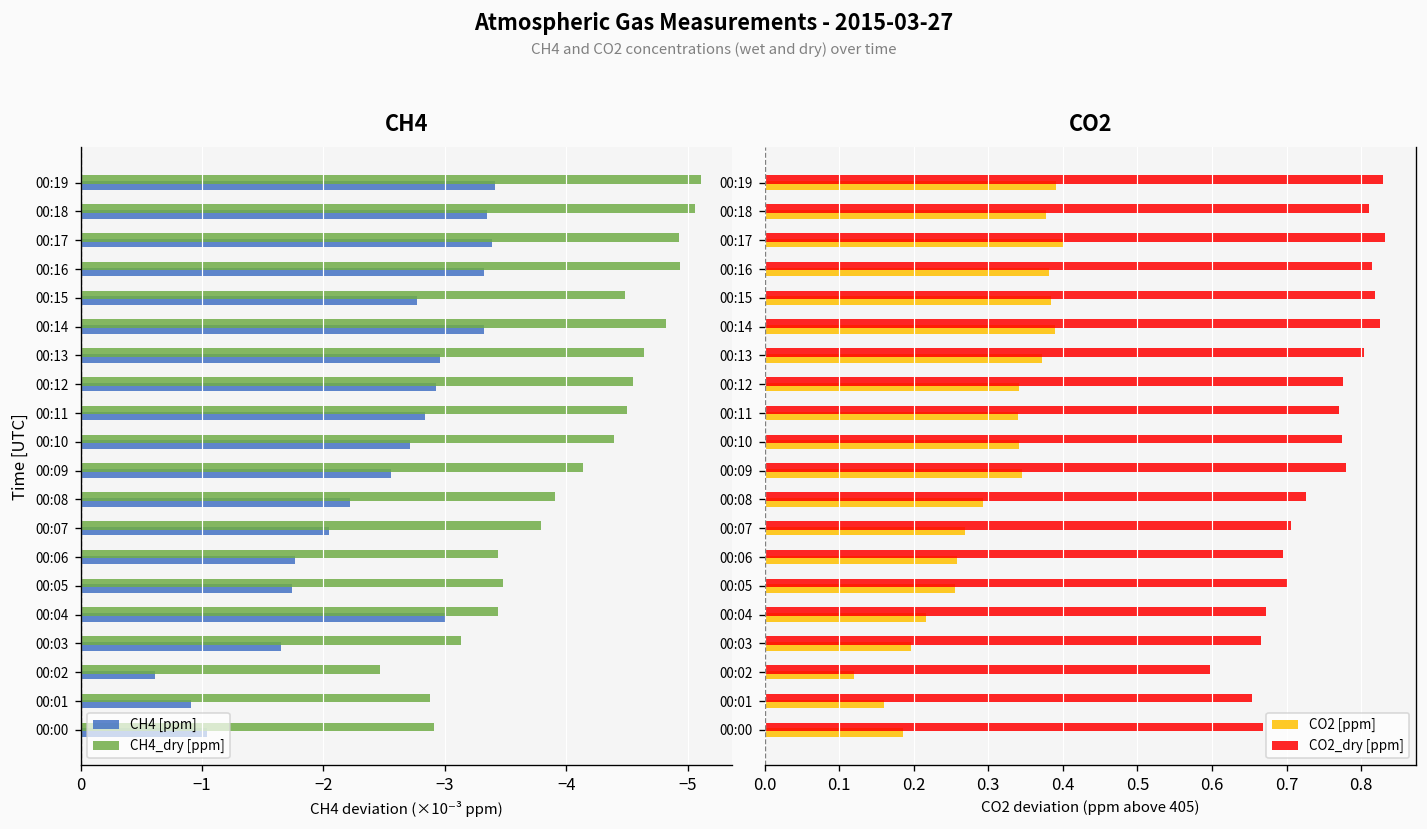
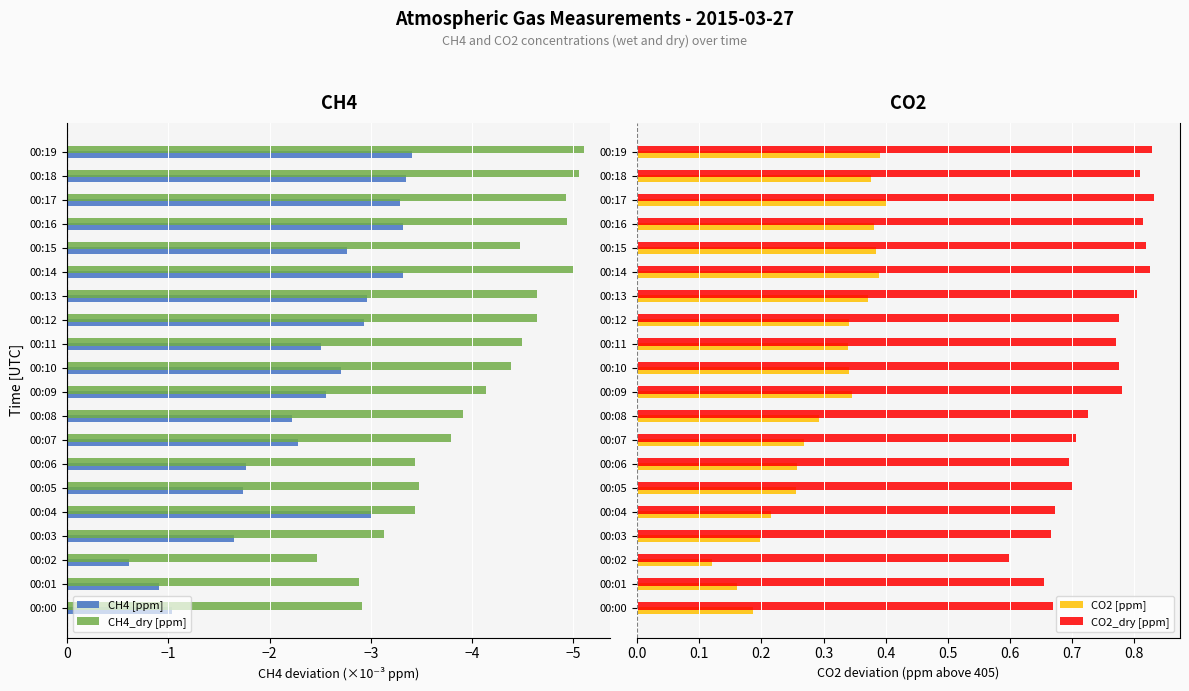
  {
    "CH4": {
      "CH4 [ppm]": {
        "00:19": -3.41,
        "00:18": -3.35,
-       "00:17": -3.39,
+       "00:17": -3.29,
        "00:16": -3.32,
        "00:15": -2.77,
        "00:14": -3.32,
        "00:13": -2.96,
        "00:12": -2.93,
-       "00:11": -2.84,
+       "00:11": -2.51,
        "00:10": -2.71,
        "00:09": -2.56,
        "00:08": -2.22,
-       "00:07": -2.05,
+       "00:07": -2.28,
        "00:06": -1.77,
        "00:05": -1.74,
        "00:04": -3.00,
        "00:03": -1.65,
        "00:02": -0.61,
        "00:01": -0.91
      },
      "CH4_dry [ppm]": {
        "00:19": -5.11,
        "00:18": -5.06,
        "00:17": -4.93,
        "00:16": -4.94,
        "00:15": -4.48,
-       "00:14": -4.82,
+       "00:14": -5.01,
        "00:13": -4.64,
-       "00:12": -4.55,
+       "00:12": -4.64,
        "00:11": -4.50,
        "00:10": -4.39,
        "00:09": -4.14,
        "00:08": -3.91,
        "00:07": -3.79,
        "00:06": -3.44,
        "00:05": -3.48,
        "00:04": -3.44,
        "00:03": -3.13,
        "00:02": -2.47,
        "00:01": -2.88,
        "00:00": -2.91
      }
    }
  }
